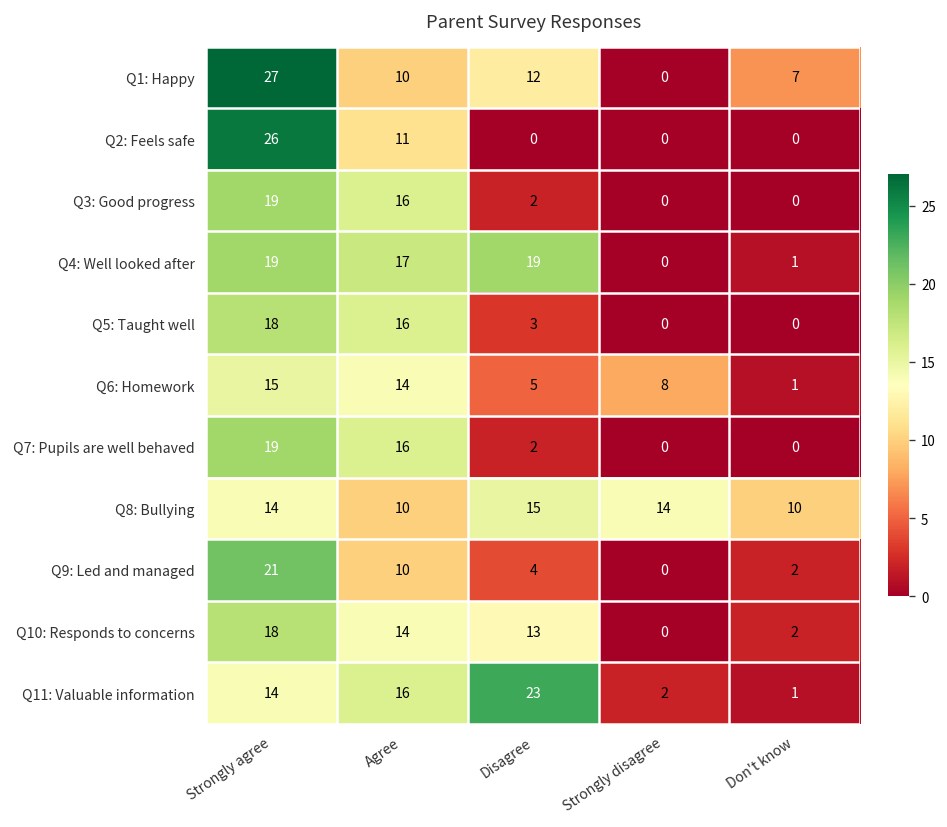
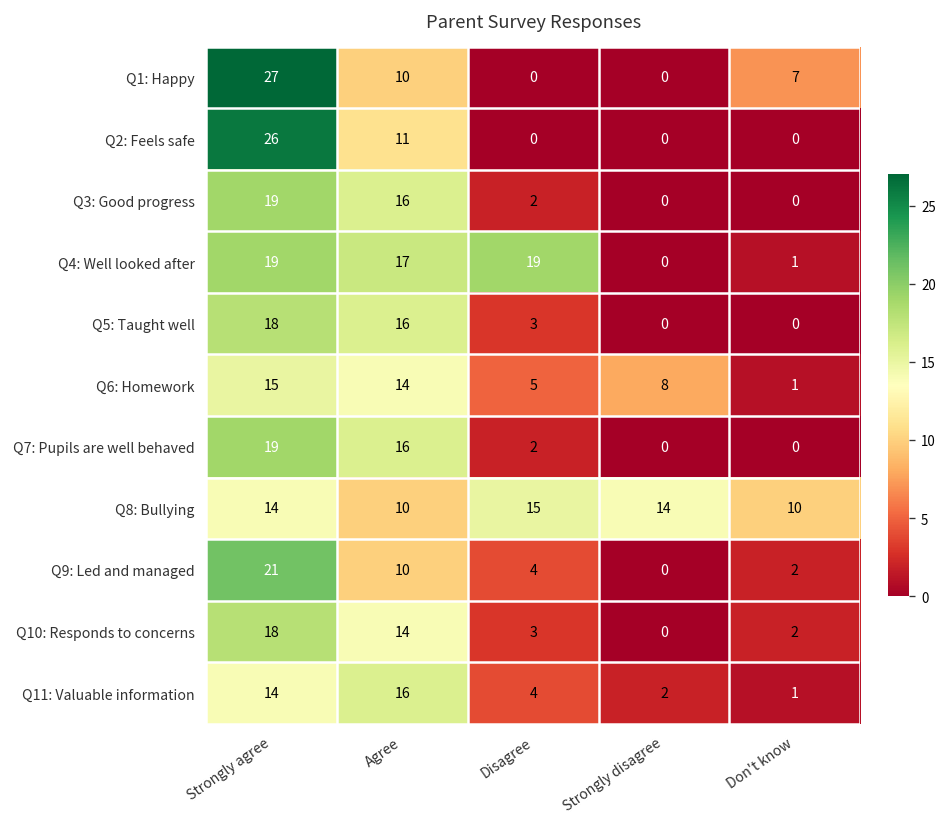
  {
    "Q1: Happy": {
      "Strongly agree": 27,
      "Agree": 10,
-     "Disagree": 12,
+     "Disagree": 0,
      "Strongly disagree": 0,
      "Don't know": 7
    },
    "Q2: Feels safe": {
      "Strongly agree": 26,
      "Agree": 11,
      "Disagree": 0,
      "Strongly disagree": 0,
      "Don't know": 0
    },
    "Q3: Good progress": {
      "Strongly agree": 19,
      "Agree": 16,
      "Disagree": 2,
      "Strongly disagree": 0,
      "Don't know": 0
    },
    "Q4: Well looked after": {
      "Strongly agree": 19,
      "Agree": 17,
      "Disagree": 19,
      "Strongly disagree": 0,
      "Don't know": 1
    },
    "Q5: Taught well": {
      "Strongly agree": 18,
      "Agree": 16,
      "Disagree": 3,
      "Strongly disagree": 0,
      "Don't know": 0
    },
    "Q6: Homework": {
      "Strongly agree": 15,
      "Agree": 14,
      "Disagree": 5,
      "Strongly disagree": 8,
      "Don't know": 1
    },
    "Q7: Pupils are well behaved": {
      "Strongly agree": 19,
      "Agree": 16,
      "Disagree": 2,
      "Strongly disagree": 0,
      "Don't know": 0
    },
    "Q8: Bullying": {
      "Strongly agree": 14,
      "Agree": 10,
      "Disagree": 15,
      "Strongly disagree": 14,
      "Don't know": 10
    },
    "Q9: Led and managed": {
      "Strongly agree": 21,
      "Agree": 10,
      "Disagree": 4,
      "Strongly disagree": 0,
      "Don't know": 2
    },
    "Q10: Responds to concerns": {
      "Strongly agree": 18,
      "Agree": 14,
-     "Disagree": 13,
+     "Disagree": 3,
      "Strongly disagree": 0,
      "Don't know": 2
    },
    "Q11: Valuable information": {
      "Strongly agree": 14,
      "Agree": 16,
-     "Disagree": 23,
+     "Disagree": 4,
      "Strongly disagree": 2,
      "Don't know": 1
    }
  }
